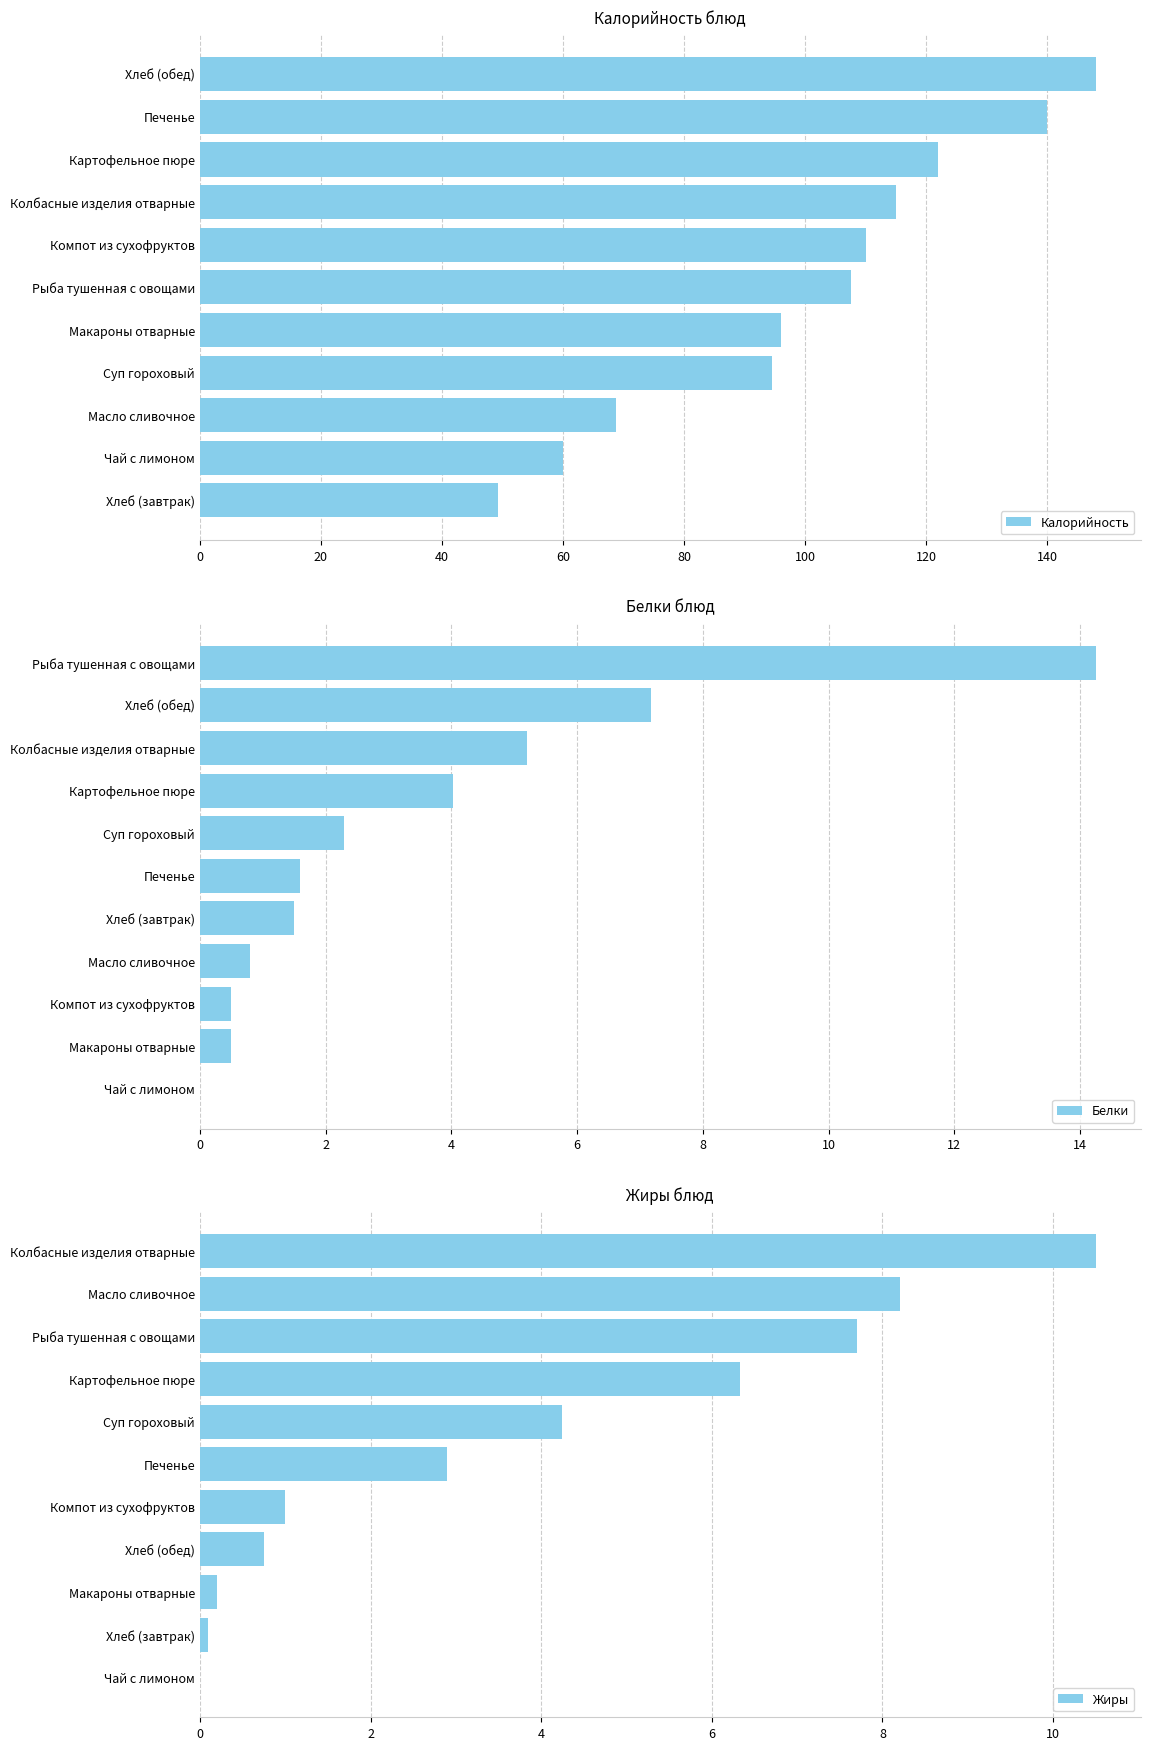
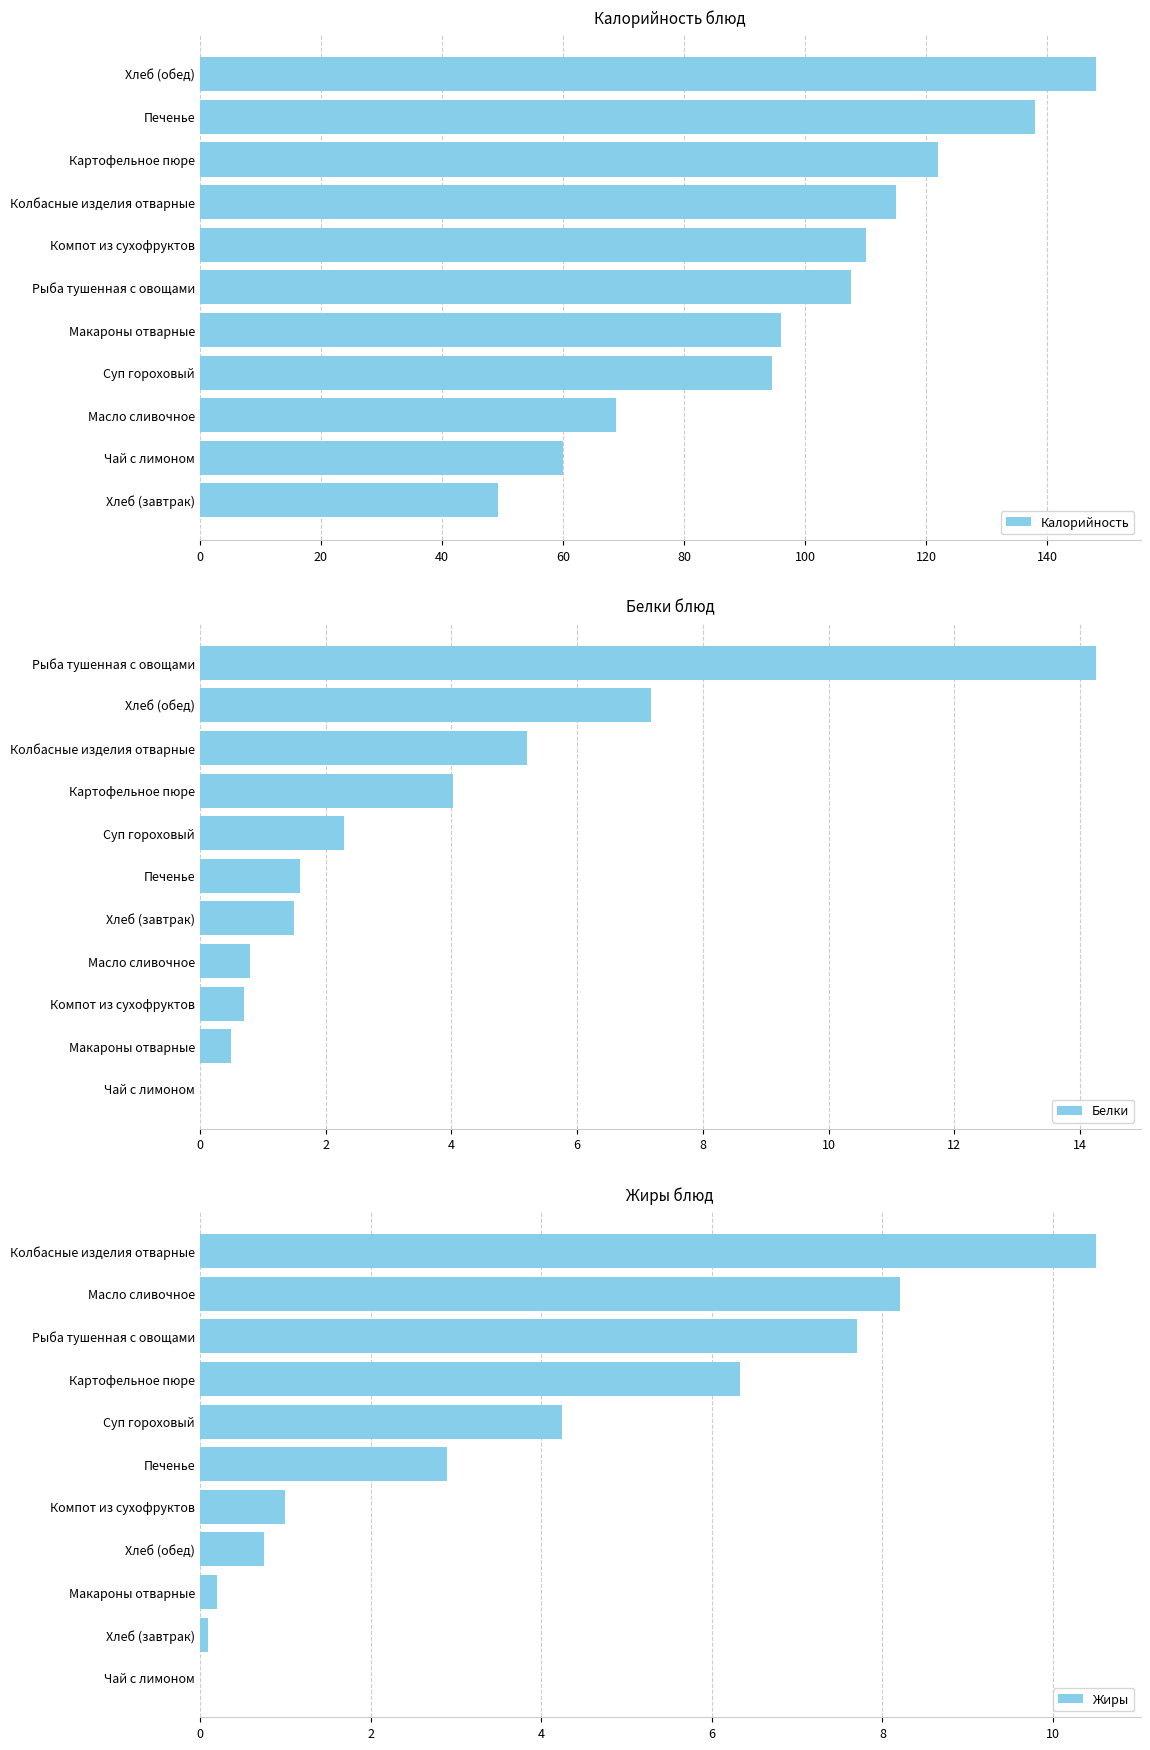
  {
    "Калорийность блюд": {
      "Хлеб (обед)": 148,
-     "Печенье": 140,
+     "Печенье": 138,
      "Картофельное пюре": 122,
      "Колбасные изделия отварные": 115,
      "Компот из сухофруктов": 110,
      "Рыба тушенная с овощами": 108,
      "Макароны отварные": 96,
      "Суп гороховый": 95,
      "Масло сливочное": 69,
      "Чай с лимоном": 60,
      "Хлеб (завтрак)": 49
    },
    "Белки блюд": {
      "Рыба тушенная с овощами": 14.3,
      "Хлеб (обед)": 7.2,
      "Колбасные изделия отварные": 5.2,
      "Картофельное пюре": 4.0,
      "Суп гороховый": 2.3,
      "Печенье": 1.6,
      "Хлеб (завтрак)": 1.5,
      "Масло сливочное": 0.8,
-     "Компот из сухофруктов": 0.5,
+     "Компот из сухофруктов": 0.7,
      "Макароны отварные": 0.5,
      "Чай с лимоном": 0.0
    },
    "Жиры блюд": {
      "Колбасные изделия отварные": 10.5,
      "Масло сливочное": 8.2,
      "Рыба тушенная с овощами": 7.7,
      "Картофельное пюре": 6.3,
      "Суп гороховый": 4.3,
      "Печенье": 2.9,
      "Компот из сухофруктов": 1.0,
      "Хлеб (обед)": 0.8,
      "Макароны отварные": 0.2,
      "Хлеб (завтрак)": 0.1,
      "Чай с лимоном": 0.0
    }
  }
